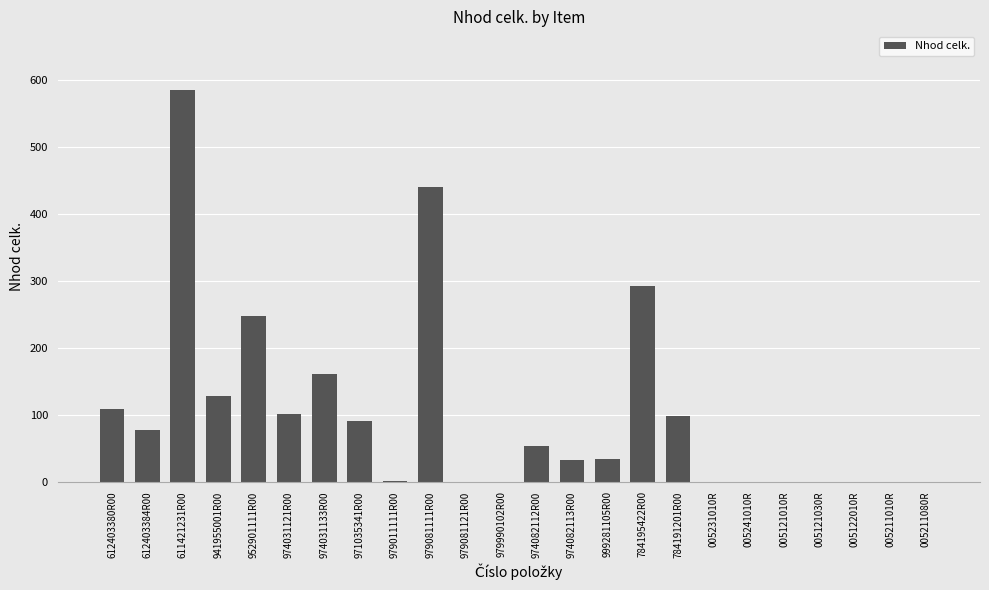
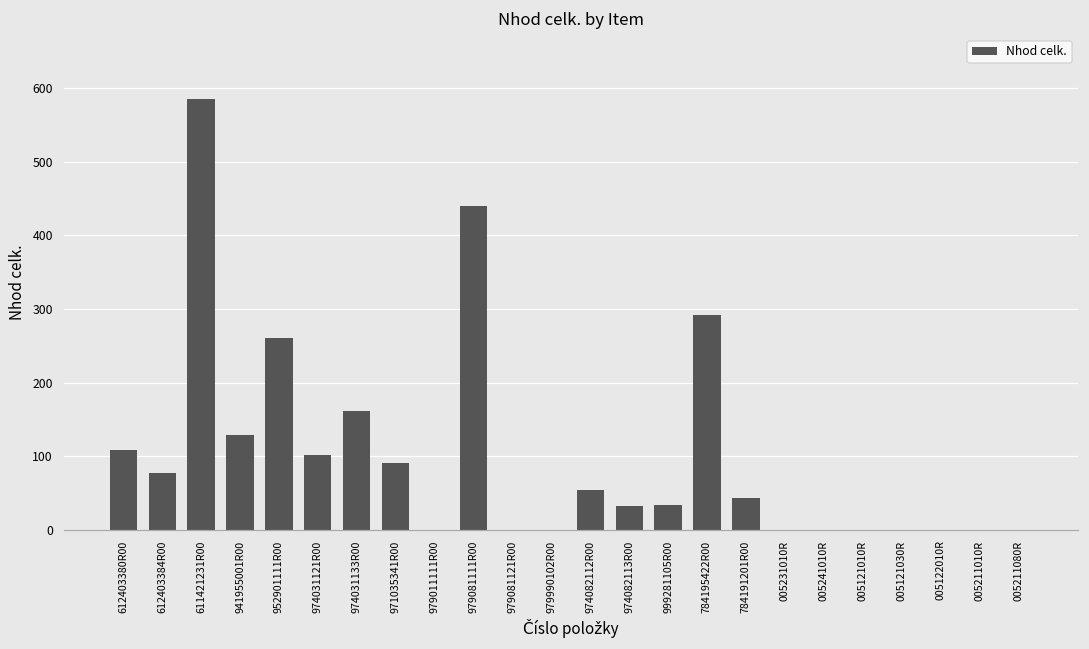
  {
    "612403380R00": 110,
    "612403384R00": 80,
    "611421231R00": 590,
    "941955001R00": 130,
-   "952901111R00": 250,
+   "952901111R00": 260,
    "974031121R00": 100,
    "974031133R00": 160,
    "971035341R00": 90,
    "979081111R00": 440,
    "979081121R00": 0,
    "979990102R00": 0,
    "974082112R00": 50,
    "974082113R00": 30,
    "999281105R00": 30,
    "784195422R00": 290,
-   "784191201R00": 100,
+   "784191201R00": 40,
    "005231010R": 0,
    "005241010R": 0,
    "005121010R": 0,
    "005121030R": 0,
    "005122010R": 0,
    "005211010R": 0,
    "005211080R": 0
  }
